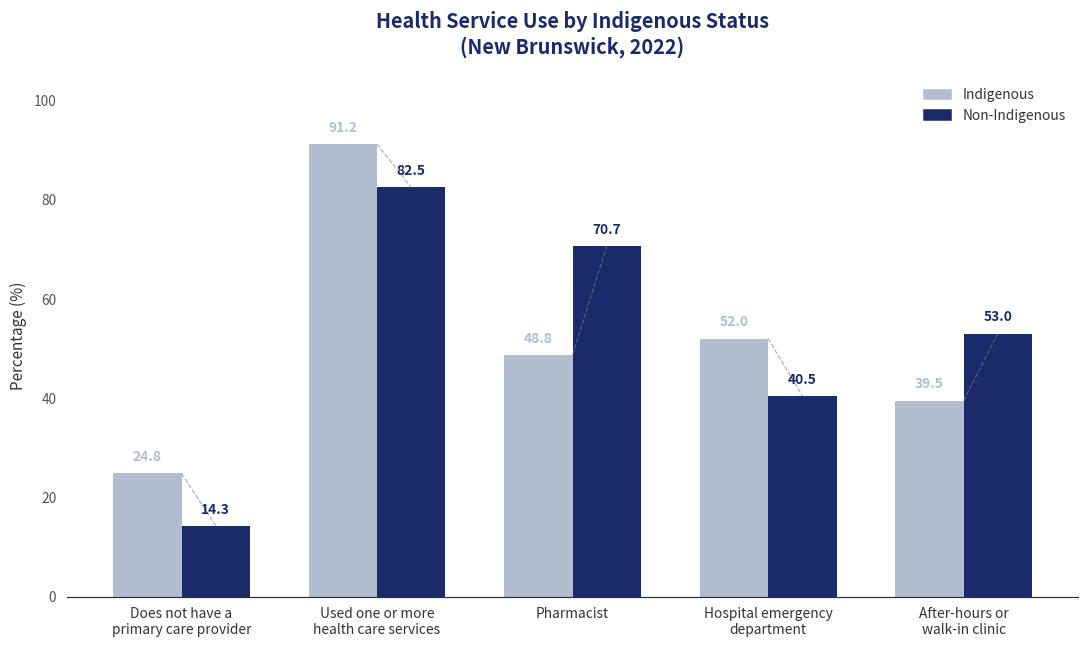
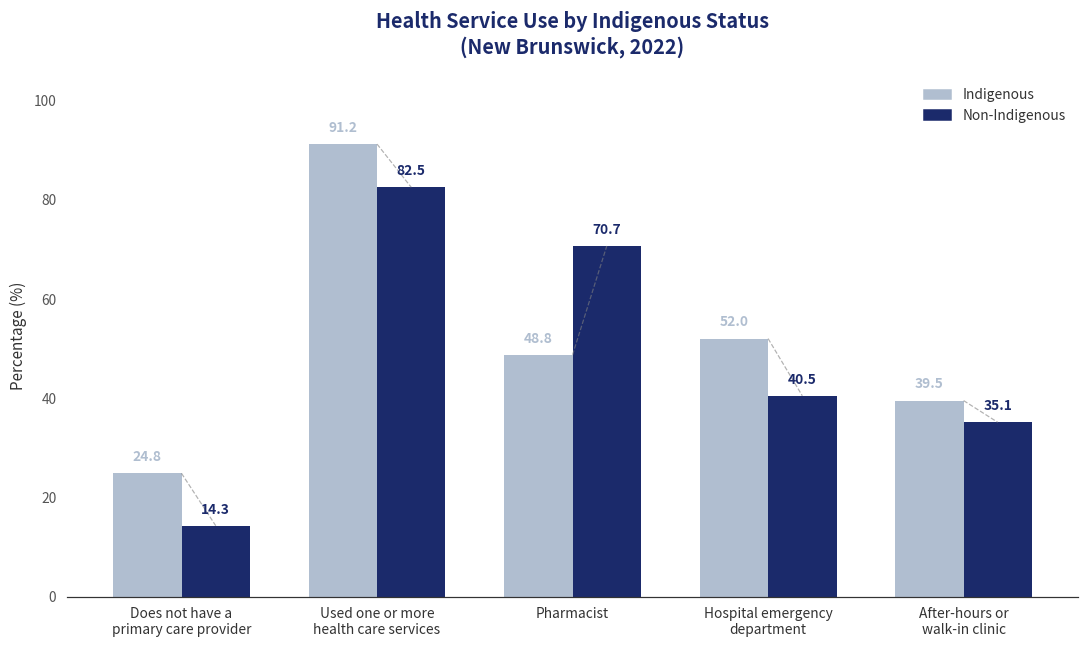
  {
    "Non-Indigenous": {
      "Does not have a primary care provider": 14.3,
      "Used one or more health care services": 82.5,
      "Pharmacist": 70.7,
      "Hospital emergency department": 40.5,
-     "After-hours or walk-in clinic": 53.0
+     "After-hours or walk-in clinic": 35.1
    }
  }
